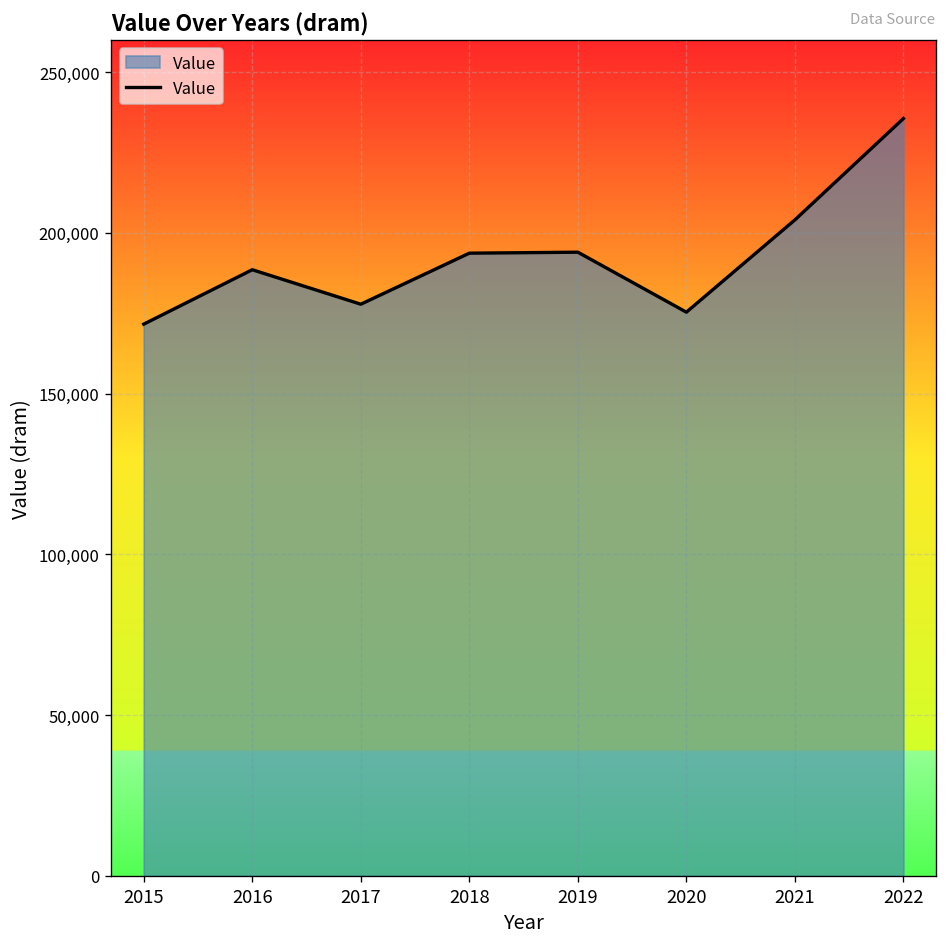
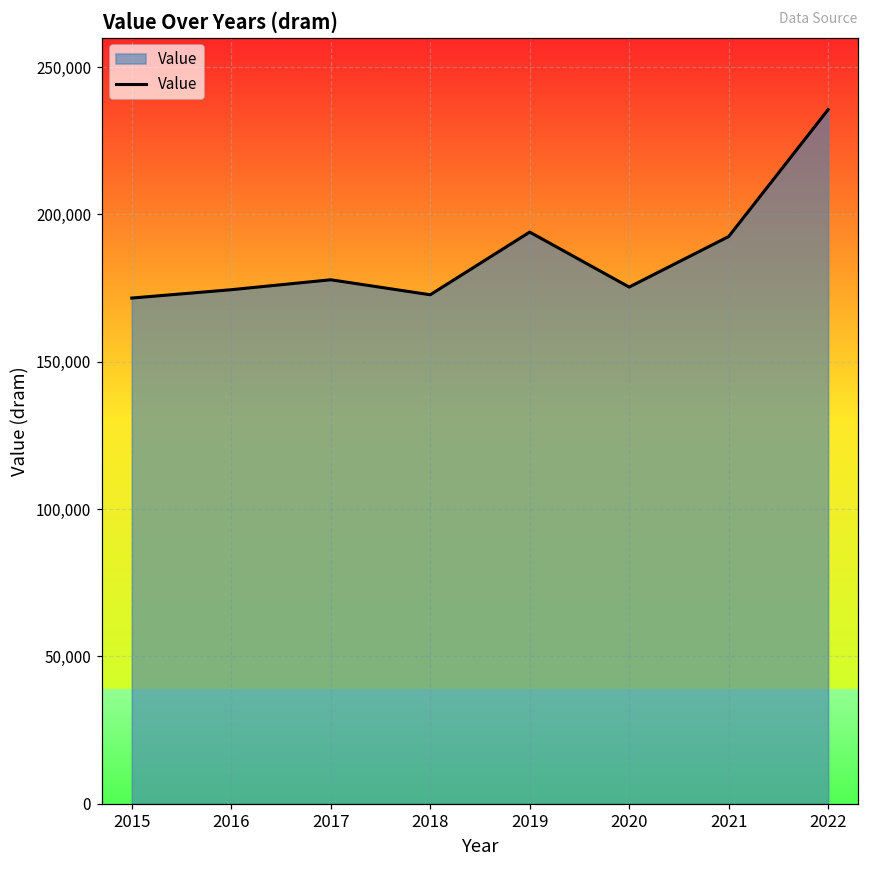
  {
    "2015": "172,000",
-   "2016": "189,000",
+   "2016": "174,000",
    "2017": "178,000",
-   "2018": "194,000",
+   "2018": "173,000",
    "2019": "194,000",
    "2020": "175,000",
-   "2021": "204,000",
+   "2021": "192,000",
    "2022": "236,000"
  }
